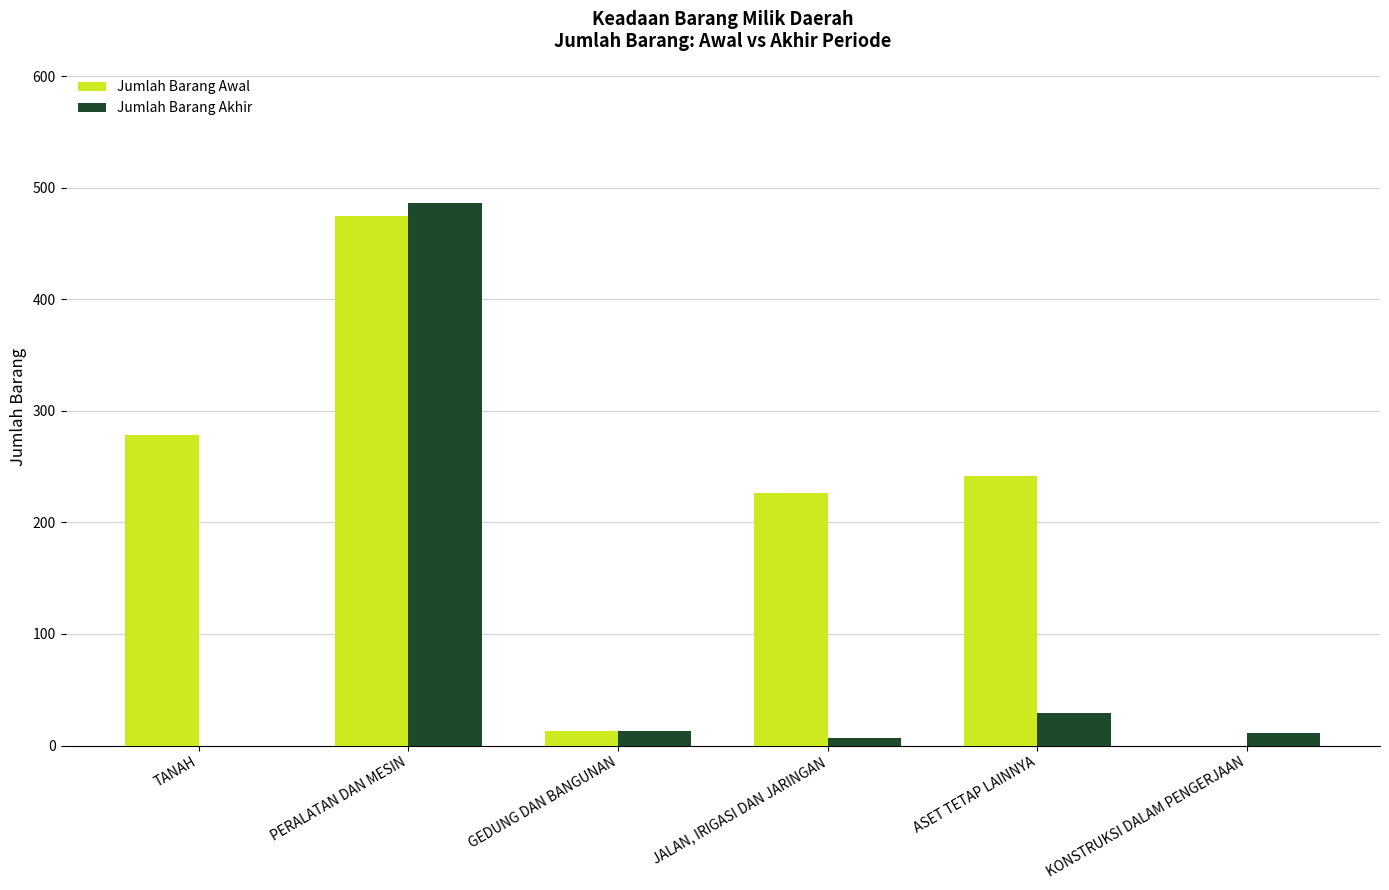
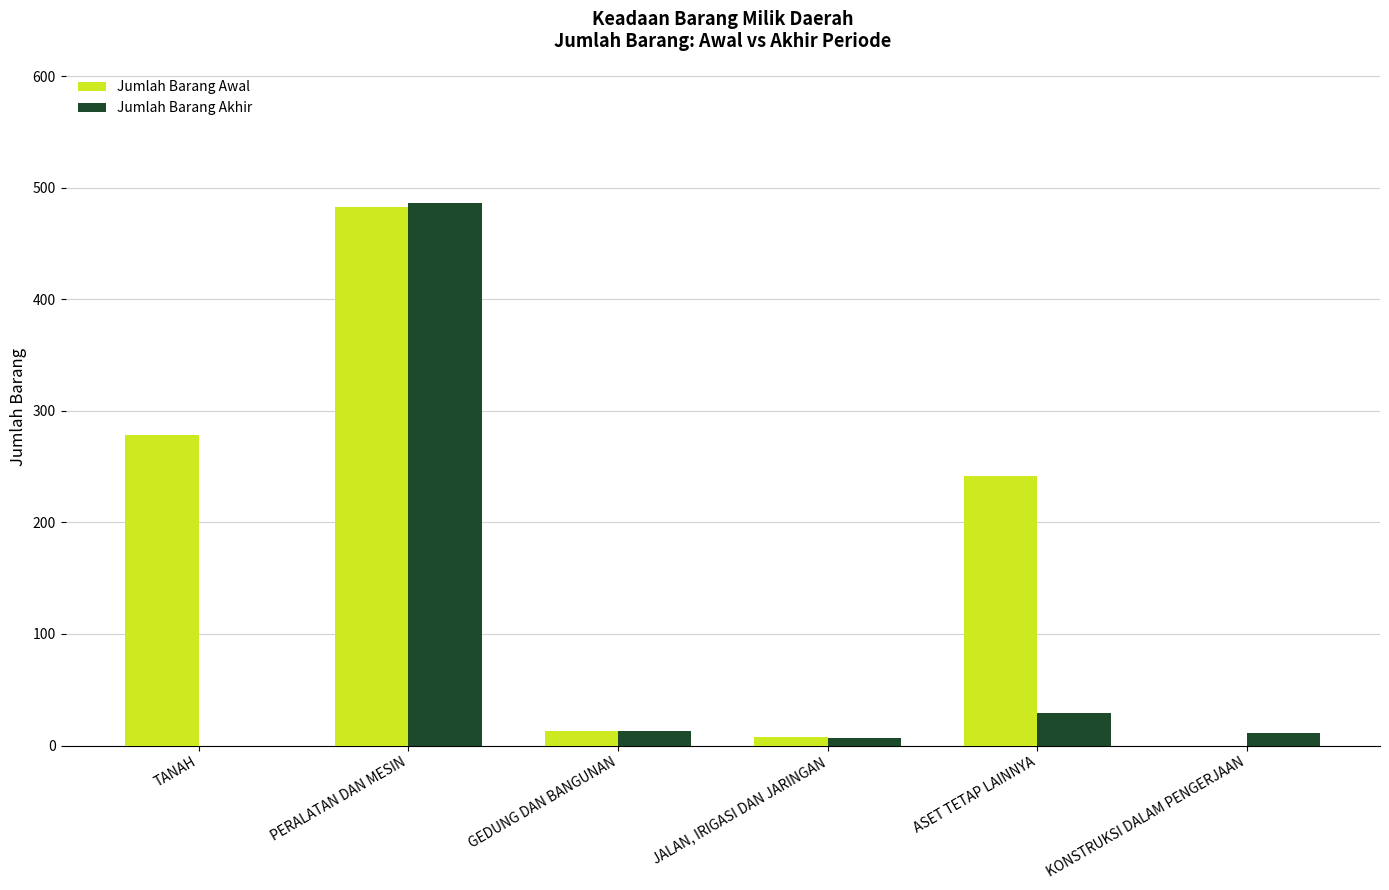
  {
    "Jumlah Barang Awal": {
      "TANAH": 278,
-     "PERALATAN DAN MESIN": 475,
+     "PERALATAN DAN MESIN": 483,
      "GEDUNG DAN BANGUNAN": 13,
-     "JALAN, IRIGASI DAN JARINGAN": 226,
+     "JALAN, IRIGASI DAN JARINGAN": 8,
      "ASET TETAP LAINNYA": 242,
      "KONSTRUKSI DALAM PENGERJAAN": 0
    },
    "Jumlah Barang Akhir": {
      "TANAH": 0,
      "PERALATAN DAN MESIN": 486,
      "GEDUNG DAN BANGUNAN": 13,
      "JALAN, IRIGASI DAN JARINGAN": 7,
      "ASET TETAP LAINNYA": 29,
      "KONSTRUKSI DALAM PENGERJAAN": 11
    }
  }
